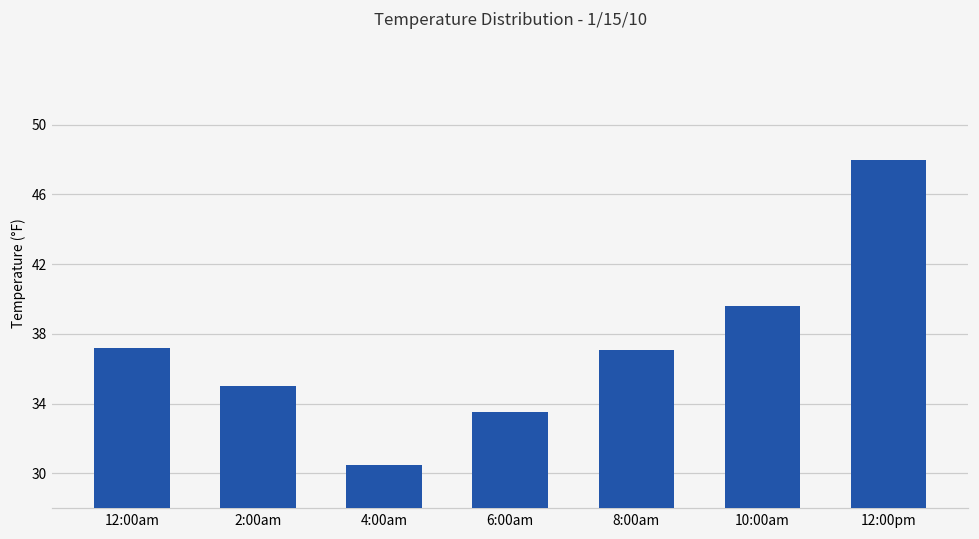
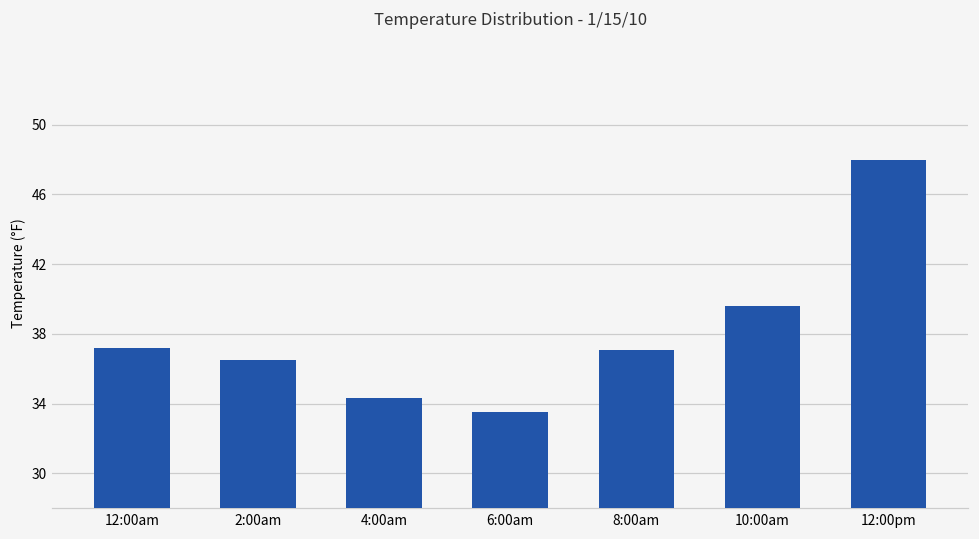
  {
    "12:00am": 37.2,
-   "2:00am": 35.0,
-   "4:00am": 30.5,
+   "2:00am": 36.5,
+   "4:00am": 34.3,
    "6:00am": 33.5,
    "8:00am": 37.1,
    "10:00am": 39.6,
    "12:00pm": 48.0
  }
